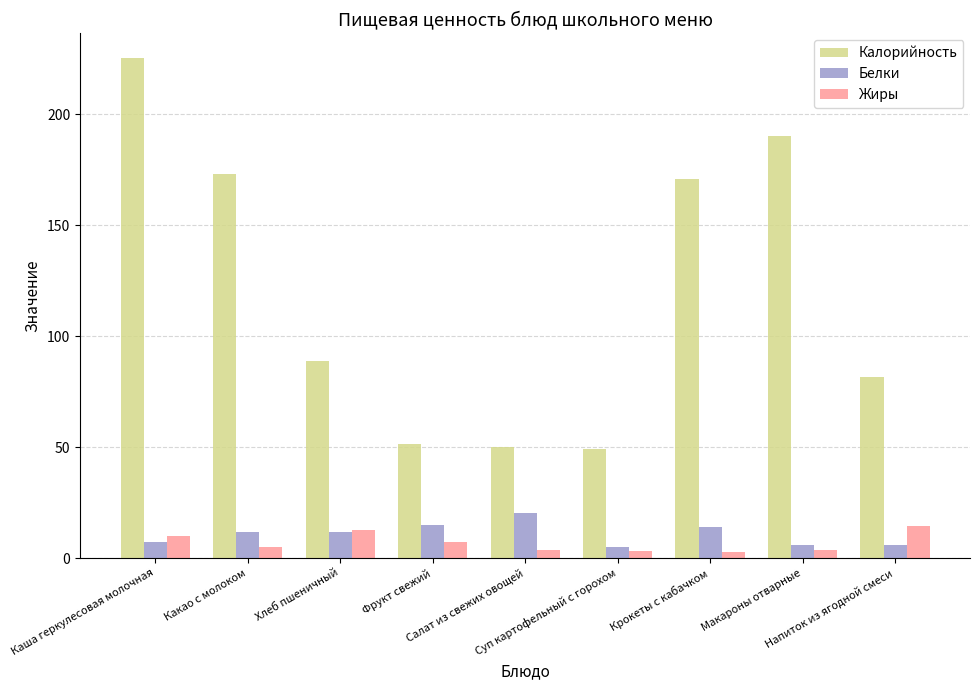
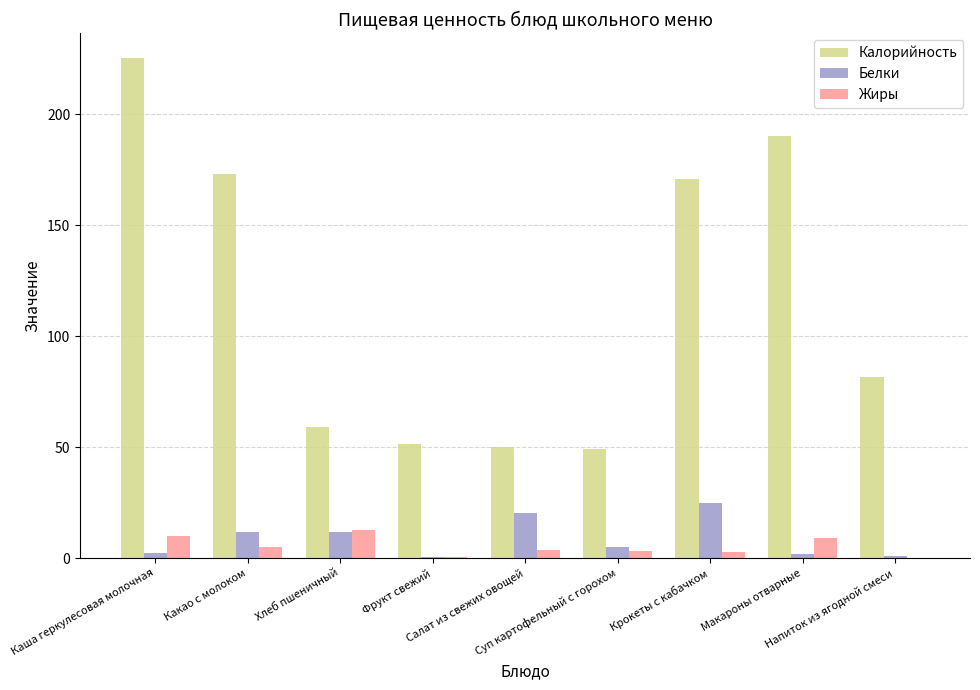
  {
    "Калорийность": {
      "Каша геркулесовая молочная": 225,
      "Какао с молоком": 173,
-     "Хлеб пшеничный": 89,
+     "Хлеб пшеничный": 59,
      "Фрукт свежий": 51,
      "Салат из свежих овощей": 50,
      "Суп картофельный с горохом": 49,
      "Крокеты с кабачком": 171,
      "Макароны отварные": 190,
      "Напиток из ягодной смеси": 82
    },
    "Белки": {
-     "Каша геркулесовая молочная": 7,
+     "Каша геркулесовая молочная": 2,
      "Какао с молоком": 12,
      "Хлеб пшеничный": 12,
-     "Фрукт свежий": 15,
+     "Фрукт свежий": 0,
      "Салат из свежих овощей": 20,
      "Суп картофельный с горохом": 5,
-     "Крокеты с кабачком": 14,
-     "Макароны отварные": 6,
-     "Напиток из ягодной смеси": 6
+     "Крокеты с кабачком": 25,
+     "Макароны отварные": 2,
+     "Напиток из ягодной смеси": 1
    },
    "Жиры": {
      "Каша геркулесовая молочная": 10,
      "Какао с молоком": 5,
      "Хлеб пшеничный": 13,
-     "Фрукт свежий": 7,
+     "Фрукт свежий": 0,
      "Салат из свежих овощей": 4,
      "Суп картофельный с горохом": 3,
      "Крокеты с кабачком": 3,
-     "Макароны отварные": 3,
-     "Напиток из ягодной смеси": 14
+     "Макароны отварные": 9,
+     "Напиток из ягодной смеси": 0
    }
  }
